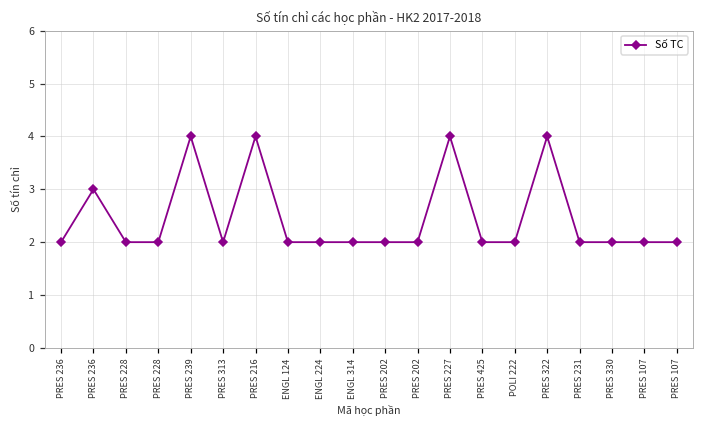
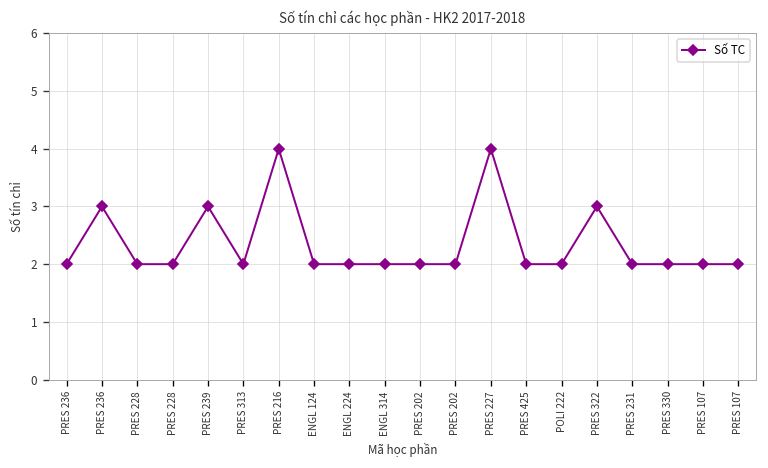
  {
-   "PRES 239": 4,
+   "PRES 239": 3,
    "PRES 313": 2,
    "PRES 216": 4,
    "ENGL 124": 2,
    "ENGL 224": 2,
    "ENGL 314": 2,
    "PRES 227": 4,
    "PRES 425": 2,
    "POLI 222": 2,
-   "PRES 322": 4,
+   "PRES 322": 3,
    "PRES 231": 2,
    "PRES 330": 2
  }
